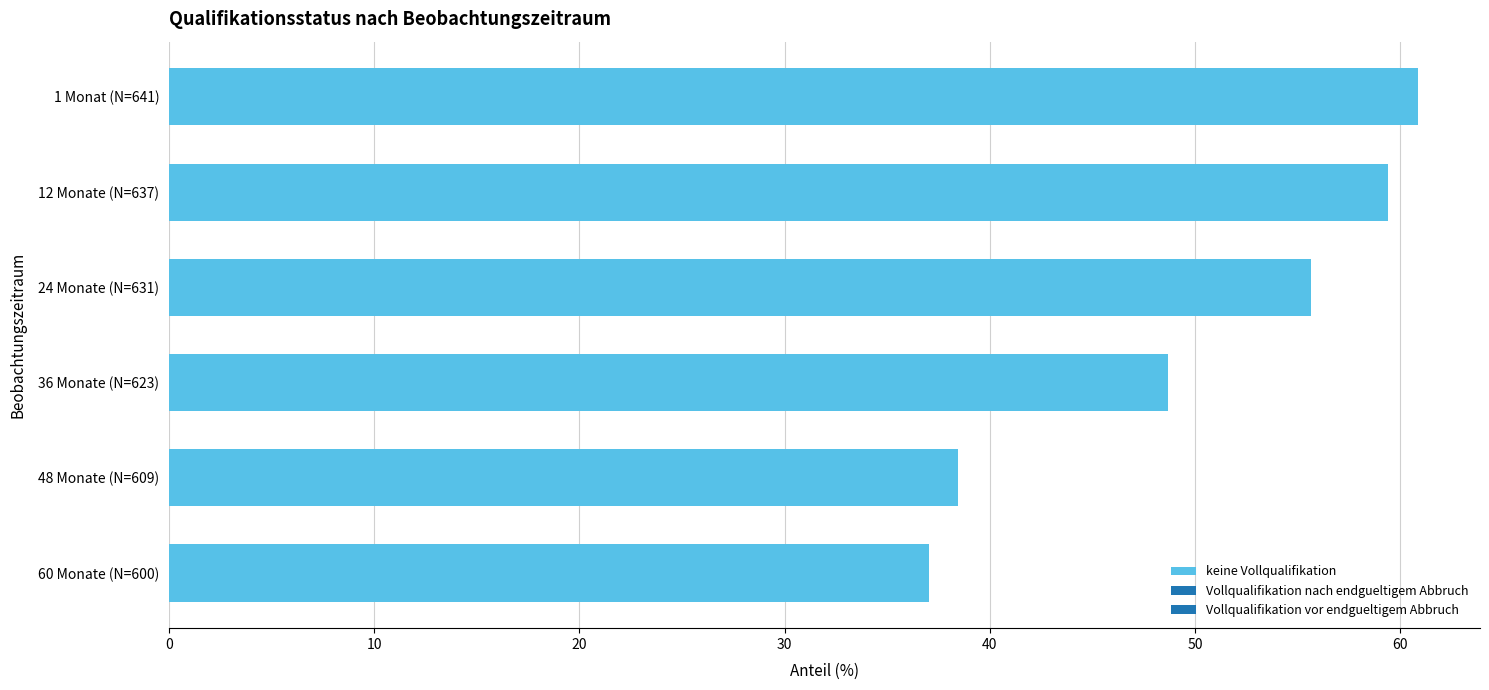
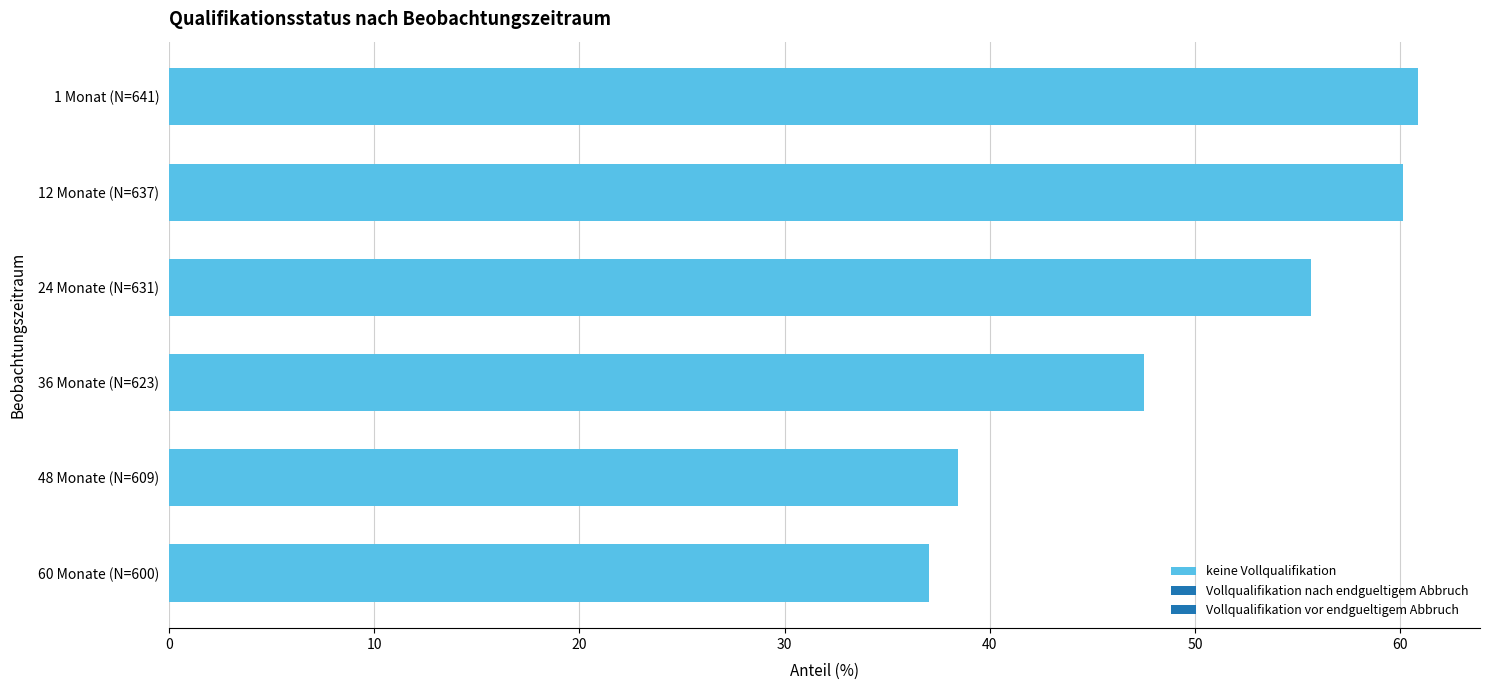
  {
    "1 Monat (N=641)": 60.8,
-   "12 Monate (N=637)": 59.4,
+   "12 Monate (N=637)": 60.1,
    "24 Monate (N=631)": 55.7,
-   "36 Monate (N=623)": 48.7,
+   "36 Monate (N=623)": 47.5,
    "48 Monate (N=609)": 38.4,
    "60 Monate (N=600)": 37.0
  }
